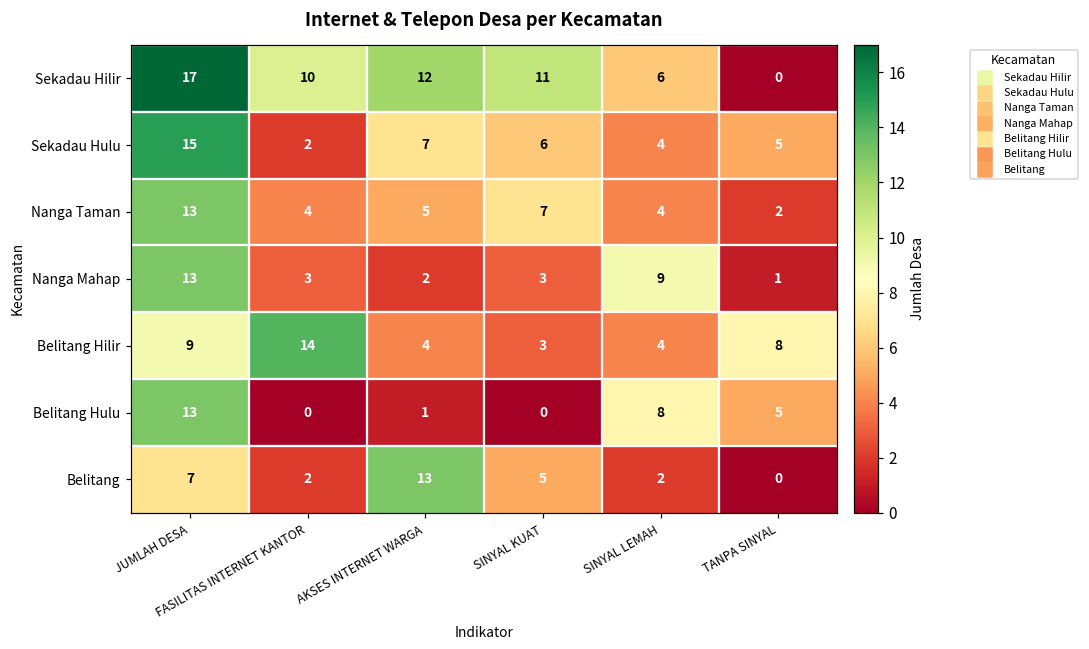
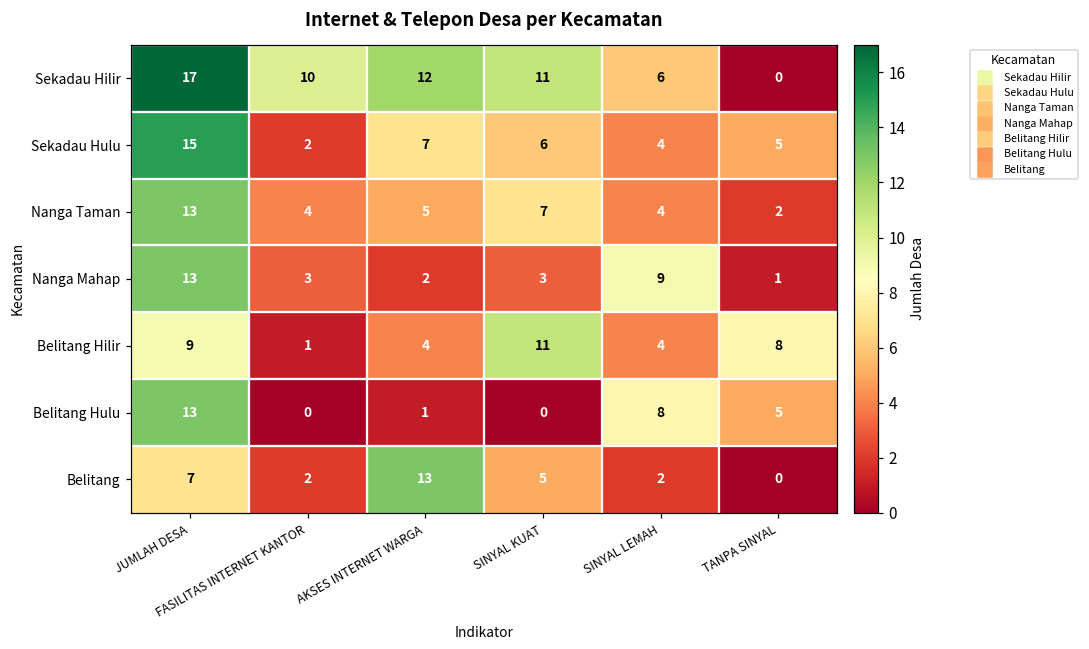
  {
    "Sekadau Hilir": {
      "JUMLAH DESA": 17,
      "FASILITAS INTERNET KANTOR": 10,
      "AKSES INTERNET WARGA": 12,
      "SINYAL KUAT": 11,
      "SINYAL LEMAH": 6,
      "TANPA SINYAL": 0
    },
    "Sekadau Hulu": {
      "JUMLAH DESA": 15,
      "FASILITAS INTERNET KANTOR": 2,
      "AKSES INTERNET WARGA": 7,
      "SINYAL KUAT": 6,
      "SINYAL LEMAH": 4,
      "TANPA SINYAL": 5
    },
    "Nanga Taman": {
      "JUMLAH DESA": 13,
      "FASILITAS INTERNET KANTOR": 4,
      "AKSES INTERNET WARGA": 5,
      "SINYAL KUAT": 7,
      "SINYAL LEMAH": 4,
      "TANPA SINYAL": 2
    },
    "Nanga Mahap": {
      "JUMLAH DESA": 13,
      "FASILITAS INTERNET KANTOR": 3,
      "AKSES INTERNET WARGA": 2,
      "SINYAL KUAT": 3,
      "SINYAL LEMAH": 9,
      "TANPA SINYAL": 1
    },
    "Belitang Hilir": {
      "JUMLAH DESA": 9,
-     "FASILITAS INTERNET KANTOR": 14,
+     "FASILITAS INTERNET KANTOR": 1,
      "AKSES INTERNET WARGA": 4,
-     "SINYAL KUAT": 3,
+     "SINYAL KUAT": 11,
      "SINYAL LEMAH": 4,
      "TANPA SINYAL": 8
    },
    "Belitang Hulu": {
      "JUMLAH DESA": 13,
      "FASILITAS INTERNET KANTOR": 0,
      "AKSES INTERNET WARGA": 1,
      "SINYAL KUAT": 0,
      "SINYAL LEMAH": 8,
      "TANPA SINYAL": 5
    },
    "Belitang": {
      "JUMLAH DESA": 7,
      "FASILITAS INTERNET KANTOR": 2,
      "AKSES INTERNET WARGA": 13,
      "SINYAL KUAT": 5,
      "SINYAL LEMAH": 2,
      "TANPA SINYAL": 0
    }
  }
